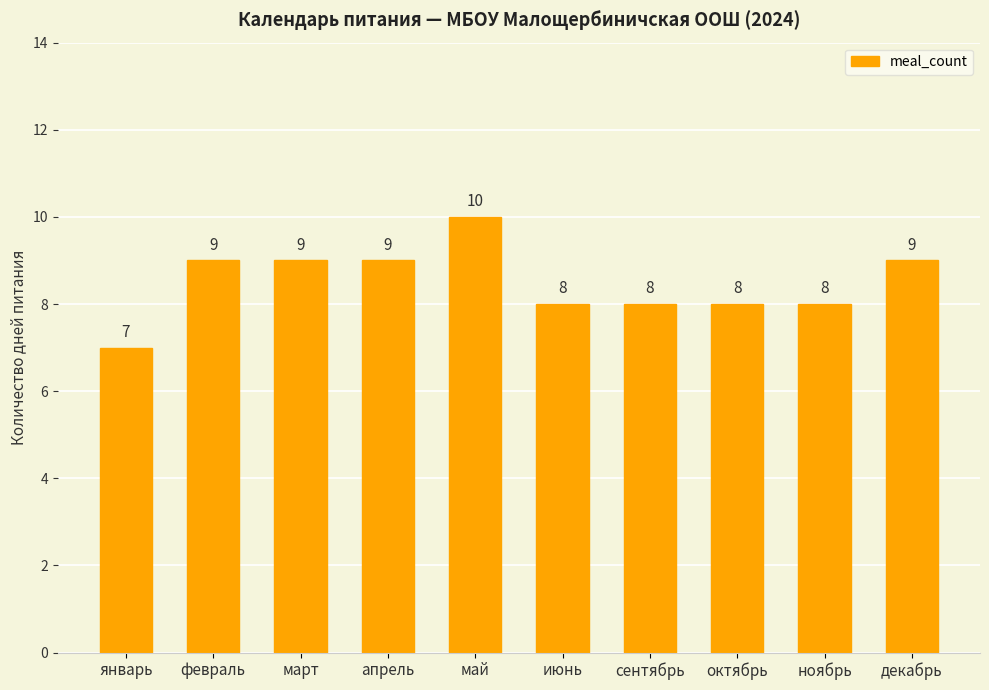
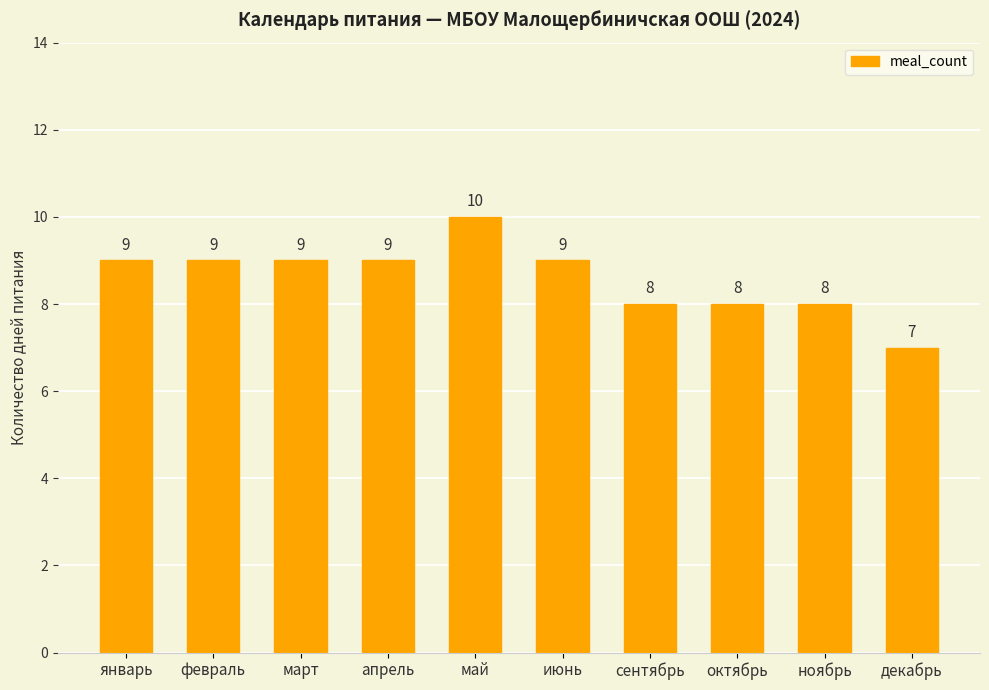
  {
-   "январь": 7,
+   "январь": 9,
    "февраль": 9,
    "март": 9,
    "апрель": 9,
    "май": 10,
-   "июнь": 8,
+   "июнь": 9,
    "сентябрь": 8,
    "октябрь": 8,
    "ноябрь": 8,
-   "декабрь": 9
+   "декабрь": 7
  }
